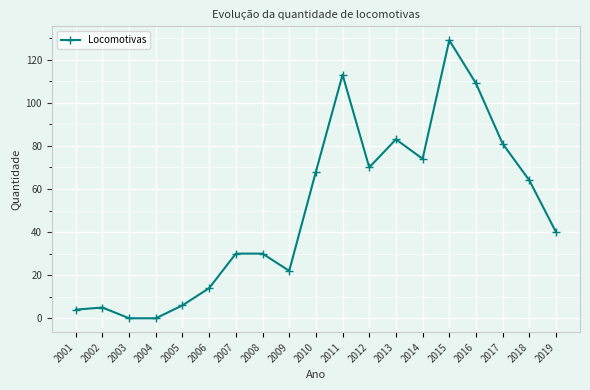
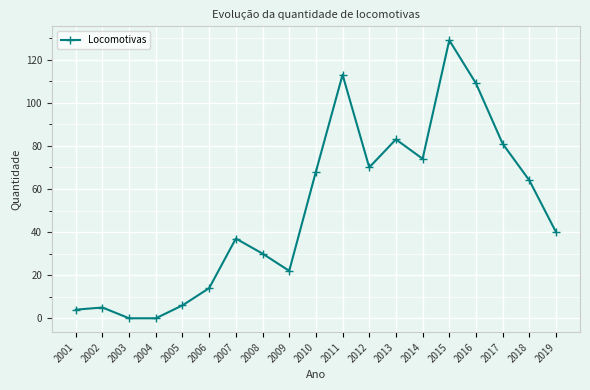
  {
    "2001": 4,
    "2002": 5,
    "2003": 0,
    "2004": 0,
    "2005": 6,
    "2006": 14,
-   "2007": 30,
+   "2007": 37,
    "2008": 30,
    "2009": 22,
    "2010": 68,
    "2011": 113,
    "2012": 70,
    "2013": 83,
    "2014": 74,
    "2015": 129,
    "2016": 109,
    "2017": 81,
    "2018": 64,
    "2019": 40
  }
